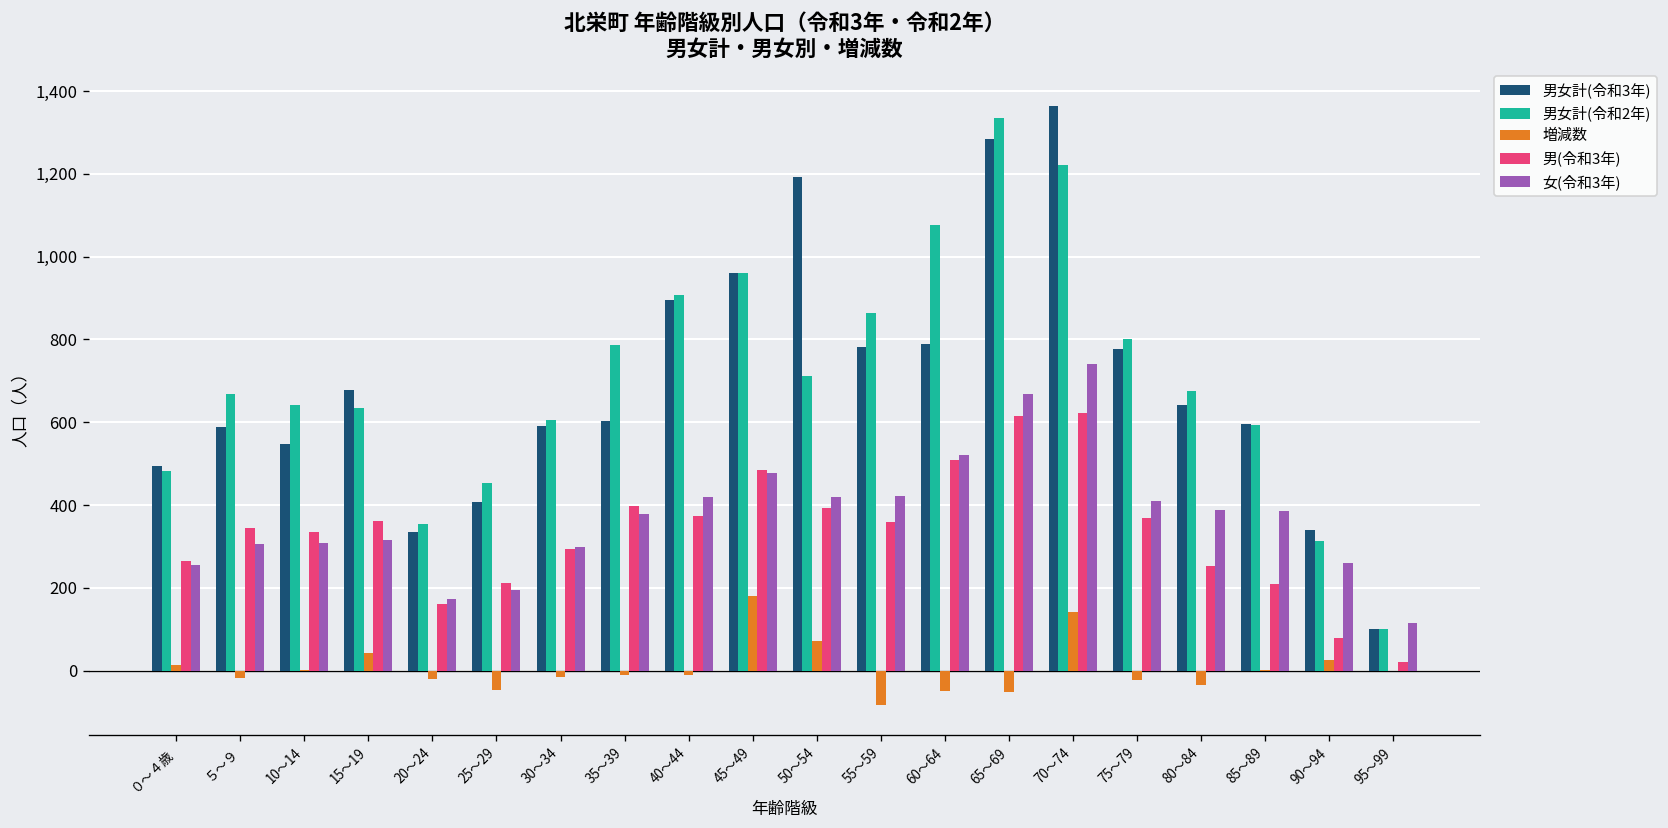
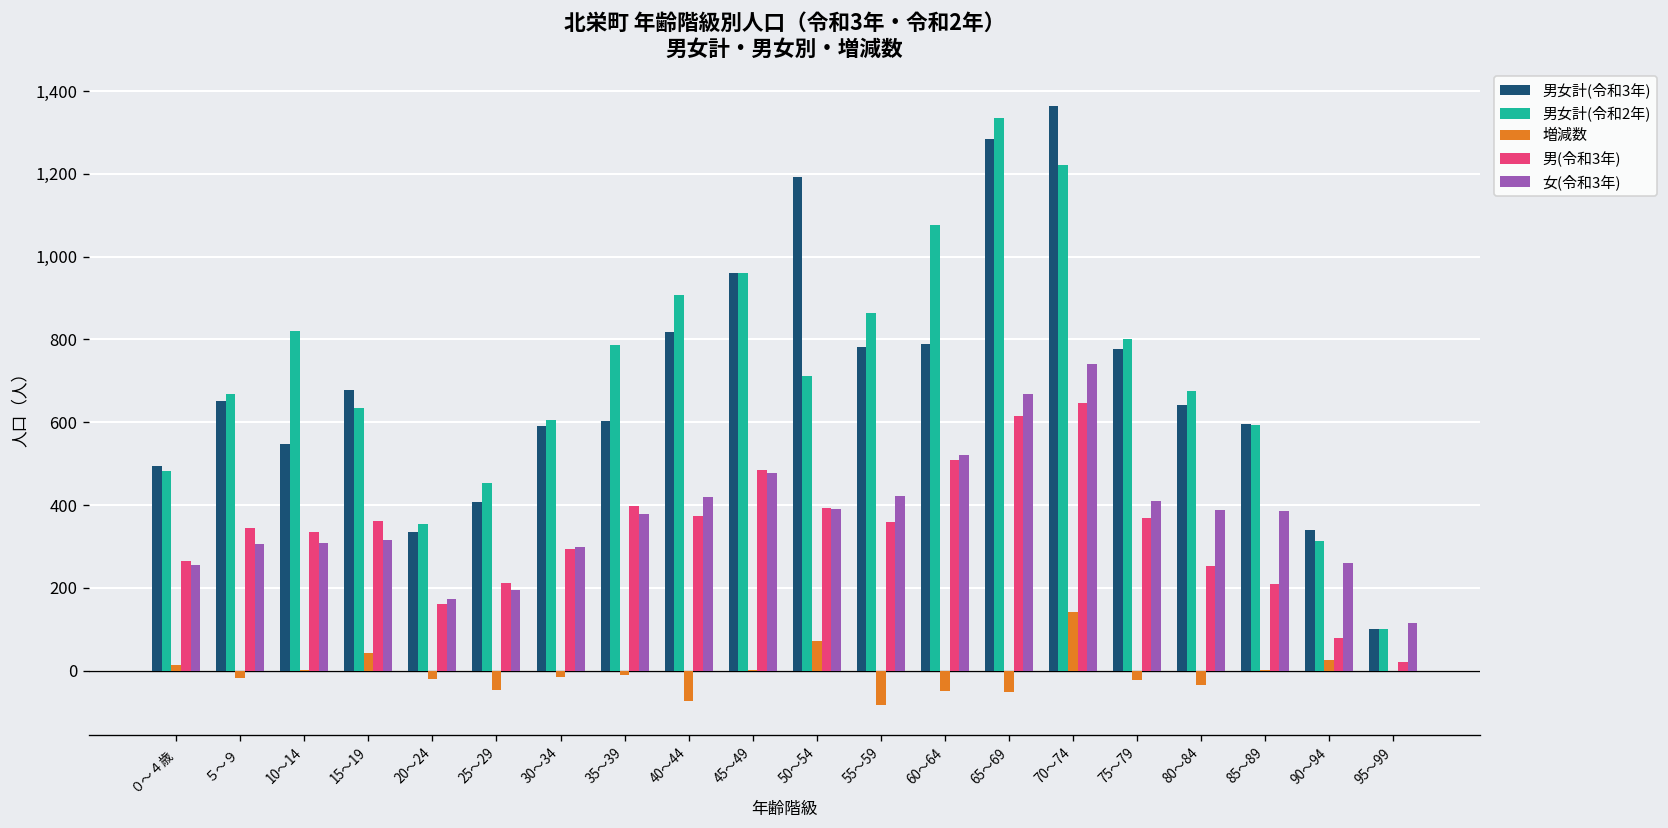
  {
    "男女計(令和3年)": {
      "０～４歳": "500",
-     "５～９": "590",
+     "５～９": "650",
      "10～14": "550",
      "15～19": "680",
      "20～24": "340",
      "25～29": "410",
      "30～34": "590",
      "35～39": "600",
-     "40～44": "900",
+     "40～44": "820",
      "45～49": "960",
      "50～54": "1,190",
      "55～59": "780",
      "60～64": "790",
      "65～69": "1,280",
      "70～74": "1,360",
      "75～79": "780",
      "80～84": "640",
      "85～89": "600",
      "90～94": "340",
      "95～99": "100"
    },
    "男女計(令和2年)": {
      "０～４歳": "480",
      "５～９": "670",
-     "10～14": "640",
+     "10～14": "820",
      "15～19": "630",
      "20～24": "350",
      "25～29": "450",
      "30～34": "610",
      "35～39": "790",
      "40～44": "910",
      "45～49": "960",
      "50～54": "710",
      "55～59": "860",
      "60～64": "1,080",
      "65～69": "1,340",
      "70～74": "1,220",
      "75～79": "800",
      "80～84": "680",
      "85～89": "590",
      "90～94": "310",
      "95～99": "100"
    },
    "増減数": {
      "０～４歳": "10",
      "５～９": "-20",
      "15～19": "40",
      "20～24": "-20",
      "25～29": "-50",
      "30～34": "-10",
      "35～39": "-10",
-     "40～44": "-10",
-     "45～49": "180",
+     "40～44": "-70",
+     "45～49": "0",
      "50～54": "70",
      "55～59": "-80",
      "60～64": "-50",
      "65～69": "-50",
      "70～74": "140",
      "75～79": "-20",
      "80～84": "-40",
      "90～94": "30"
    },
    "男(令和3年)": {
      "０～４歳": "260",
      "５～９": "340",
      "10～14": "330",
      "15～19": "360",
      "20～24": "160",
      "25～29": "210",
      "30～34": "290",
      "35～39": "400",
      "40～44": "370",
      "45～49": "480",
      "50～54": "390",
      "55～59": "360",
      "60～64": "510",
      "65～69": "620",
-     "70～74": "620",
+     "70～74": "650",
      "75～79": "370",
      "80～84": "250",
      "85～89": "210",
      "90～94": "80",
      "95～99": "20"
    },
    "女(令和3年)": {
      "０～４歳": "260",
      "５～９": "310",
      "10～14": "310",
      "15～19": "320",
      "20～24": "170",
      "25～29": "200",
      "30～34": "300",
      "35～39": "380",
      "40～44": "420",
      "45～49": "480",
-     "50～54": "420",
+     "50～54": "390",
      "55～59": "420",
      "60～64": "520",
      "65～69": "670",
      "70～74": "740",
      "75～79": "410",
      "80～84": "390",
      "85～89": "390",
      "90～94": "260",
      "95～99": "120"
    }
  }
